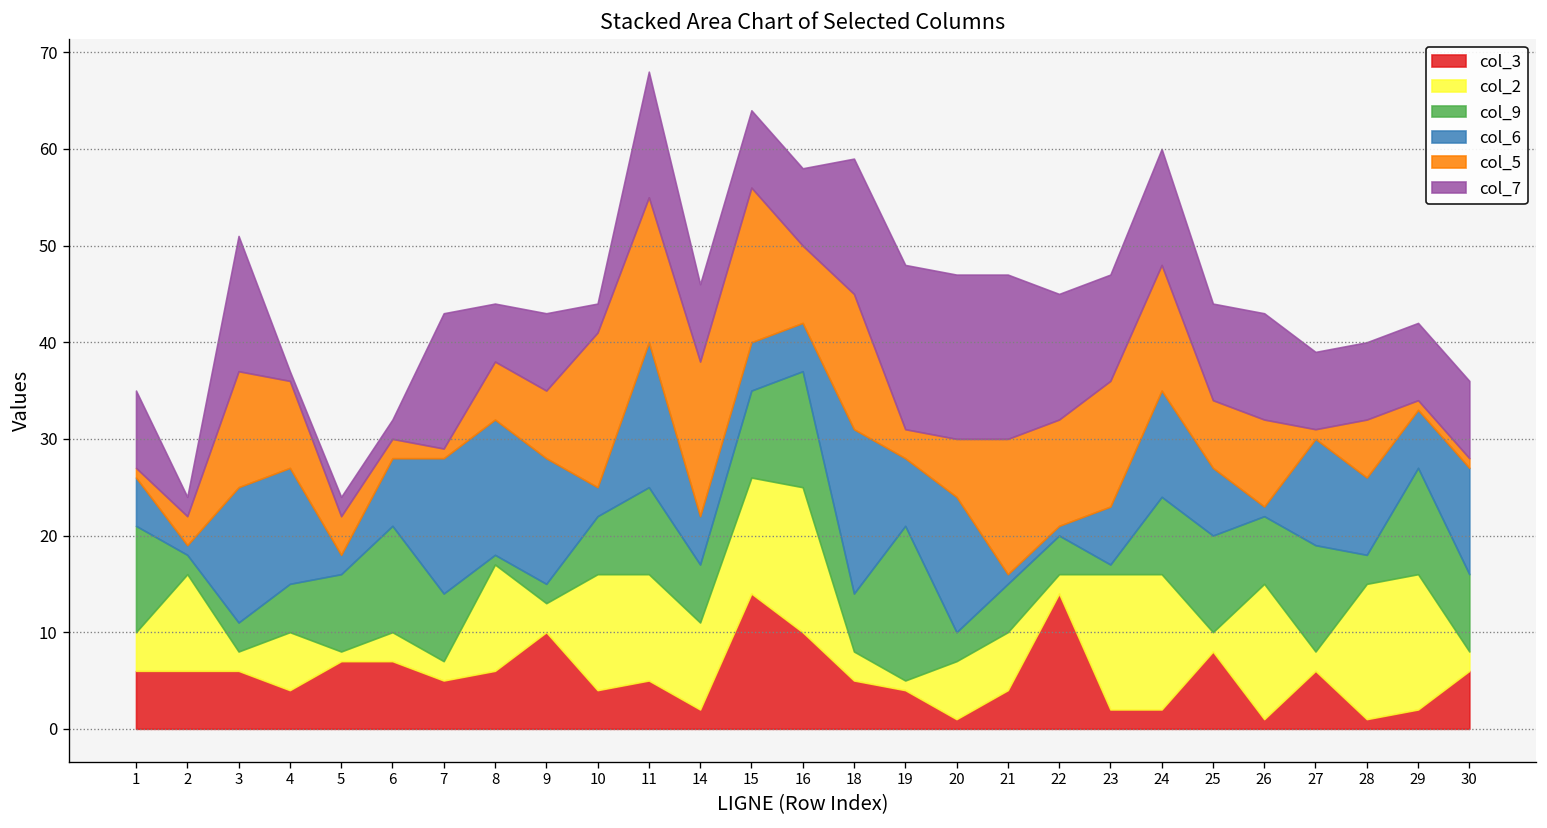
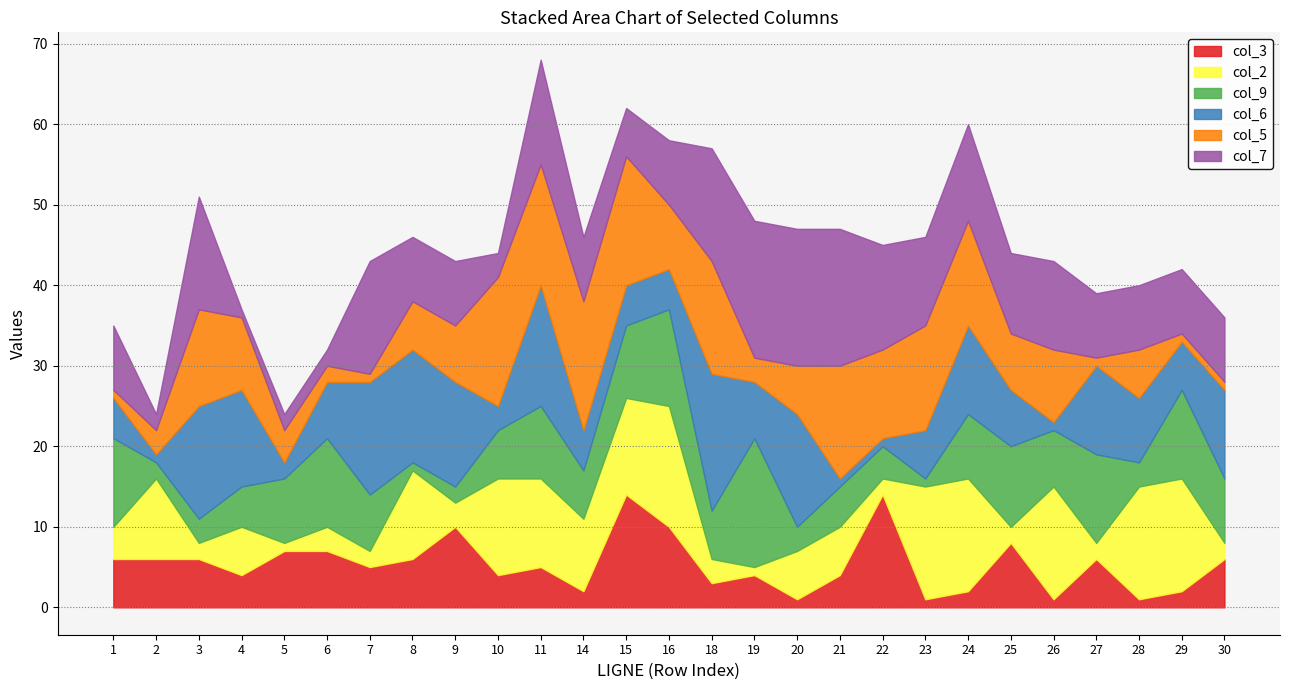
  {
    "col_3": {
      "1": 6,
      "2": 6,
      "3": 6,
      "4": 4,
      "5": 7,
      "6": 7,
      "7": 5,
      "8": 6,
      "9": 10,
      "10": 4,
      "11": 5,
      "14": 2,
      "15": 14,
      "16": 10,
-     "18": 5,
+     "18": 3,
      "19": 4,
      "20": 1,
      "21": 4,
      "22": 14,
-     "23": 2,
+     "23": 1,
      "24": 2,
      "25": 8,
      "26": 1,
      "27": 6,
      "28": 1,
      "29": 2,
      "30": 6
    },
    "col_2": {
      "1": 4,
      "2": 10,
      "3": 2,
      "4": 6,
      "5": 1,
      "6": 3,
      "7": 2,
      "8": 11,
      "9": 3,
      "10": 12,
      "11": 11,
      "14": 9,
      "15": 12,
      "16": 15,
      "18": 3,
      "19": 1,
      "20": 6,
      "21": 6,
      "22": 2,
      "23": 14,
      "24": 14,
      "25": 2,
      "26": 14,
      "27": 2,
      "28": 14,
      "29": 14,
      "30": 2
    },
    "col_9": {
      "1": 11,
      "2": 2,
      "3": 3,
      "4": 5,
      "5": 8,
      "6": 11,
      "7": 7,
      "8": 1,
      "9": 2,
      "10": 6,
      "11": 9,
      "14": 6,
      "15": 9,
      "16": 12,
      "18": 6,
      "19": 16,
      "20": 3,
      "21": 5,
      "22": 4,
      "23": 1,
      "24": 8,
      "25": 10,
      "26": 7,
      "27": 11,
      "28": 3,
      "29": 11,
      "30": 8
    },
    "col_6": {
      "1": 5,
      "2": 1,
      "3": 14,
      "4": 12,
      "5": 2,
      "6": 7,
      "7": 14,
      "8": 14,
      "9": 13,
      "10": 3,
      "11": 15,
      "14": 5,
      "15": 5,
      "16": 5,
      "18": 17,
      "19": 7,
      "20": 14,
      "21": 1,
      "22": 1,
      "23": 6,
      "24": 11,
      "25": 7,
      "26": 1,
      "27": 11,
      "28": 8,
      "29": 6,
      "30": 11
    },
    "col_5": {
      "1": 1,
      "2": 3,
      "3": 12,
      "4": 9,
      "5": 4,
      "6": 2,
      "7": 1,
      "8": 6,
      "9": 7,
      "10": 16,
      "11": 15,
      "14": 16,
      "15": 16,
      "16": 8,
      "18": 14,
      "19": 3,
      "20": 6,
      "21": 14,
      "22": 11,
      "23": 13,
      "24": 13,
      "25": 7,
      "26": 9,
      "27": 1,
      "28": 6,
      "29": 1,
      "30": 1
    },
    "col_7": {
      "1": 8,
      "2": 2,
      "3": 14,
      "4": 1,
      "5": 2,
      "6": 2,
      "7": 14,
-     "8": 6,
+     "8": 8,
      "9": 8,
      "10": 3,
      "11": 13,
      "14": 8,
-     "15": 8,
+     "15": 6,
      "16": 8,
      "18": 14,
      "19": 17,
      "20": 17,
      "21": 17,
      "22": 13,
      "23": 11,
      "24": 12,
      "25": 10,
      "26": 11,
      "27": 8,
      "28": 8,
      "29": 8,
      "30": 8
    }
  }
